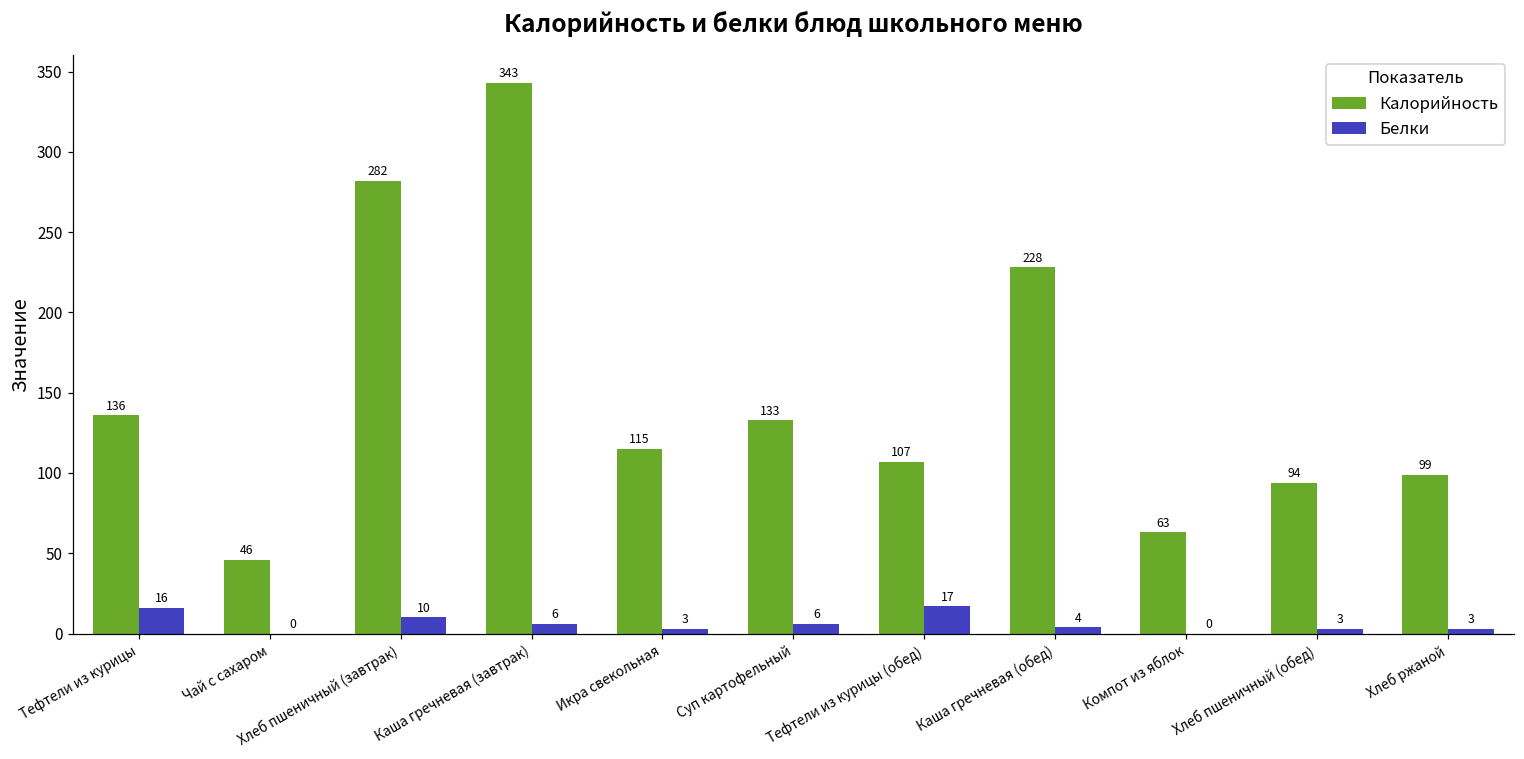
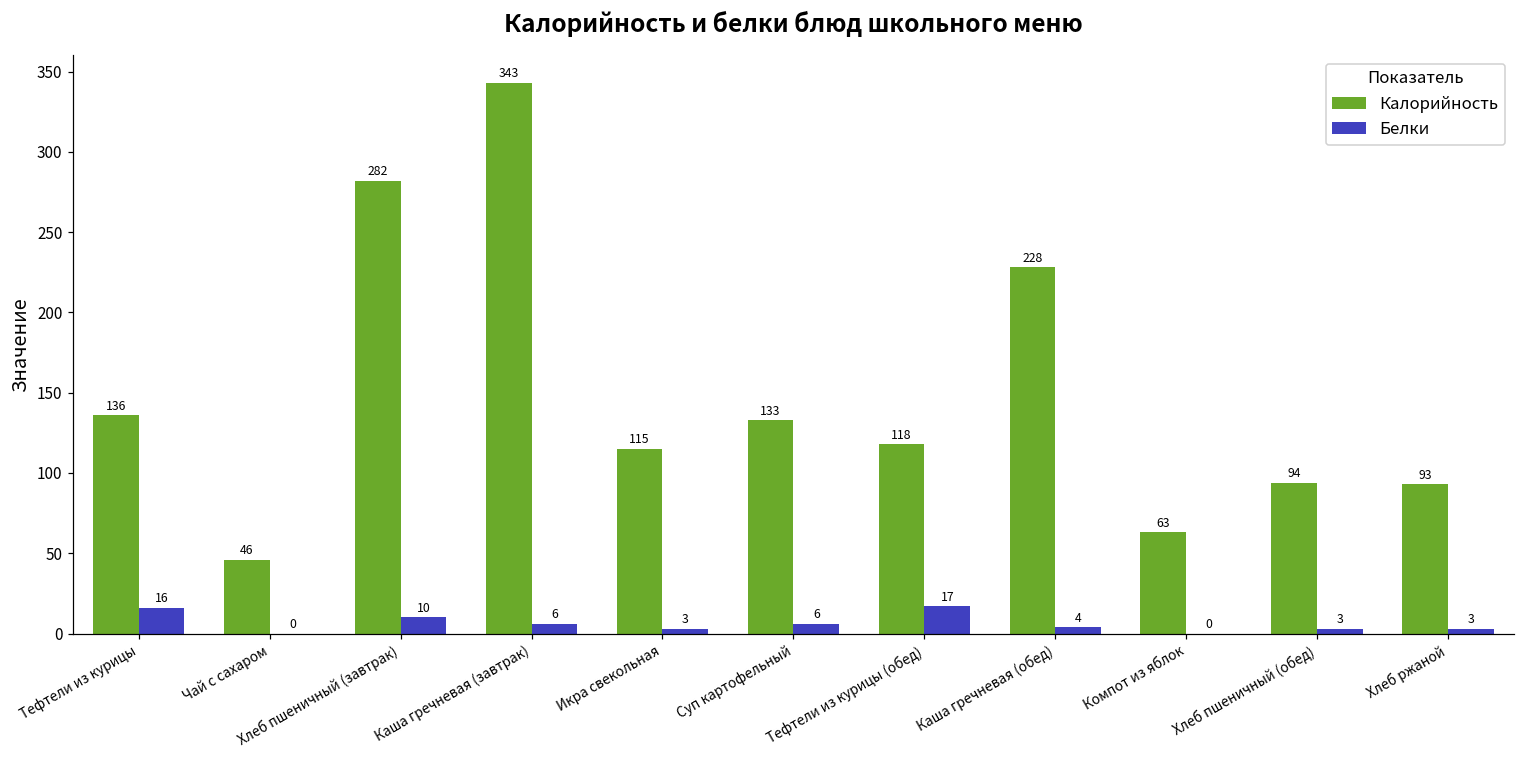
  {
    "Калорийность": {
      "Тефтели из курицы": 136,
      "Чай с сахаром": 46,
      "Хлеб пшеничный (завтрак)": 282,
      "Каша гречневая (завтрак)": 343,
      "Икра свекольная": 115,
      "Суп картофельный": 133,
-     "Тефтели из курицы (обед)": 107,
+     "Тефтели из курицы (обед)": 118,
      "Каша гречневая (обед)": 228,
      "Компот из яблок": 63,
      "Хлеб пшеничный (обед)": 94,
-     "Хлеб ржаной": 99
+     "Хлеб ржаной": 93
    },
    "Белки": {
      "Тефтели из курицы": 16,
      "Чай с сахаром": 0,
      "Хлеб пшеничный (завтрак)": 10,
      "Каша гречневая (завтрак)": 6,
      "Икра свекольная": 3,
      "Суп картофельный": 6,
      "Тефтели из курицы (обед)": 17,
      "Каша гречневая (обед)": 4,
      "Компот из яблок": 0,
      "Хлеб пшеничный (обед)": 3,
      "Хлеб ржаной": 3
    }
  }
